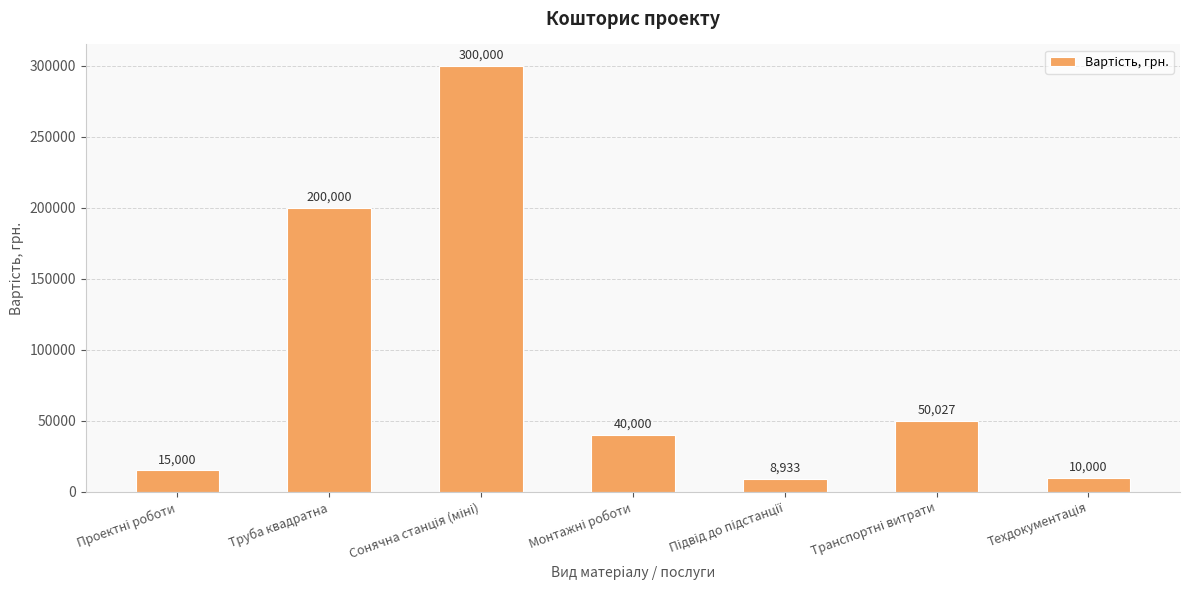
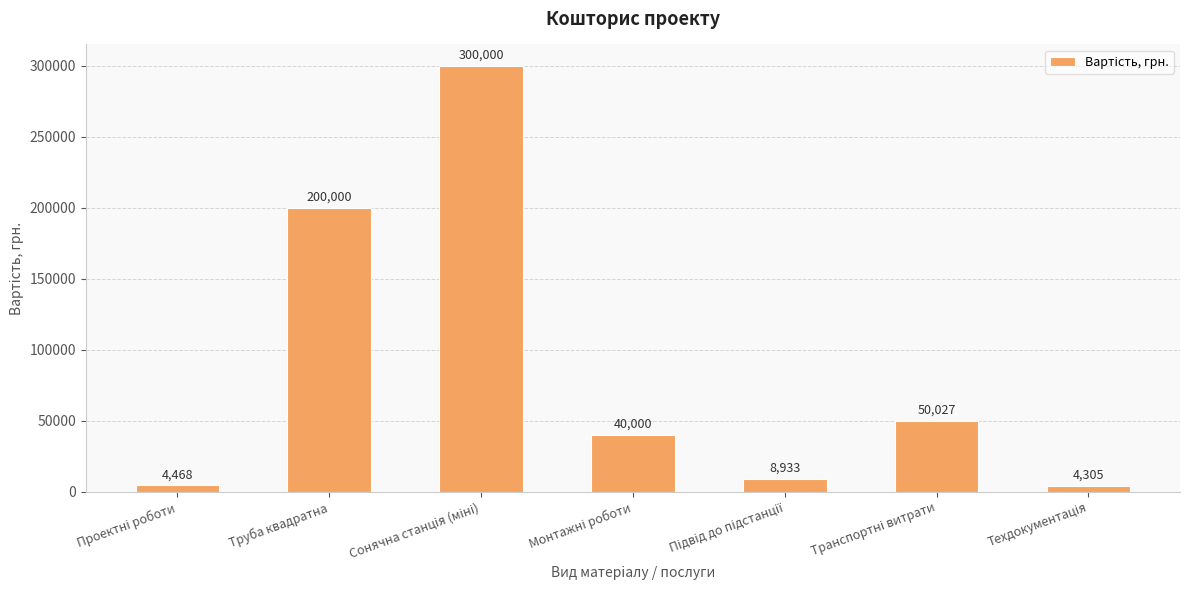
  {
-   "Проектні роботи": "15,000",
+   "Проектні роботи": "4,468",
    "Труба квадратна": "200,000",
    "Сонячна станція (міні)": "300,000",
    "Монтажні роботи": "40,000",
    "Підвід до підстанції": "8,933",
    "Транспортні витрати": "50,027",
-   "Техдокументація": "10,000"
+   "Техдокументація": "4,305"
  }
